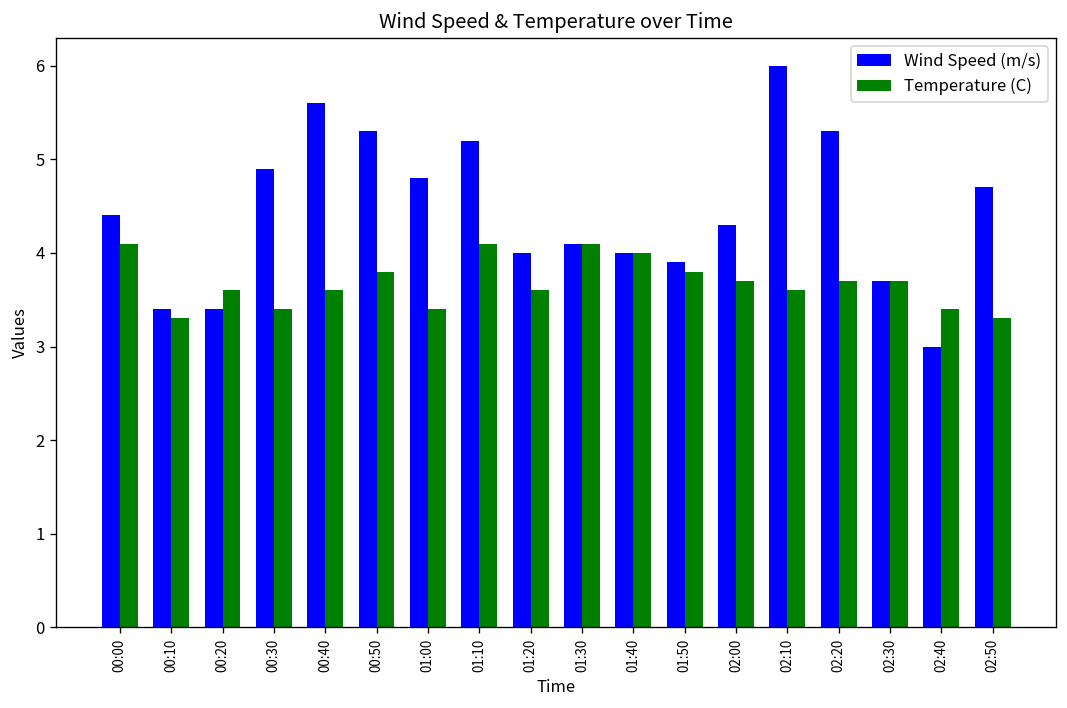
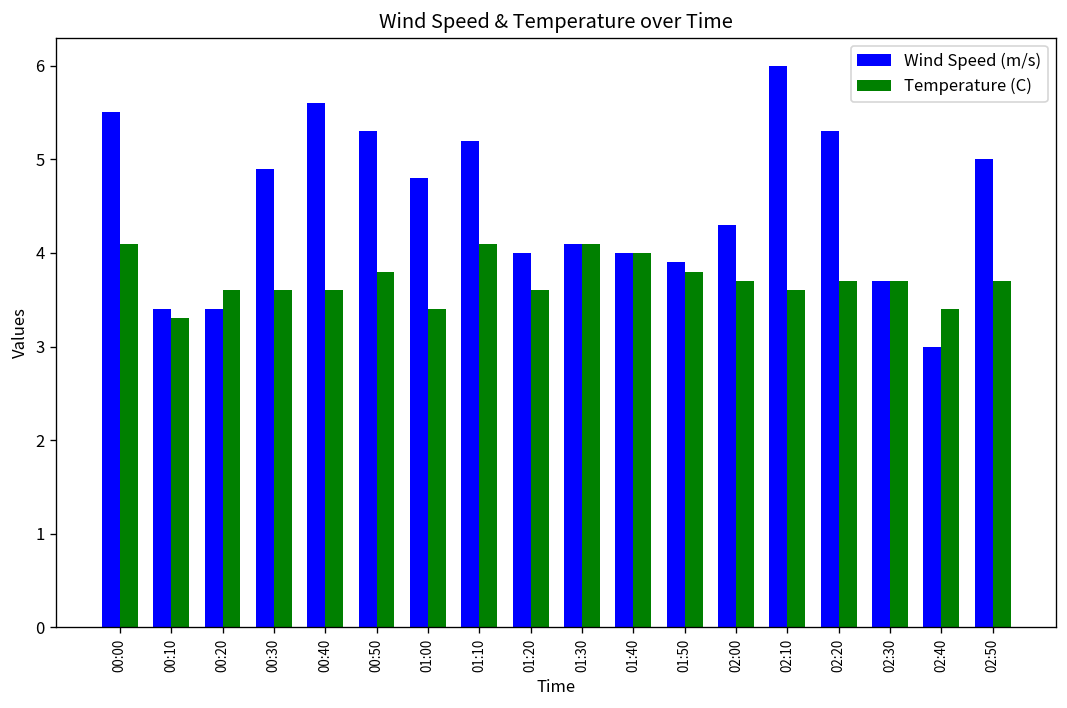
  {
    "Wind Speed (m/s)": {
-     "00:00": 4.4,
+     "00:00": 5.5,
      "00:10": 3.4,
      "00:20": 3.4,
      "00:30": 4.9,
      "00:40": 5.6,
      "00:50": 5.3,
      "01:00": 4.8,
      "01:10": 5.2,
      "01:20": 4.0,
      "01:30": 4.1,
      "01:40": 4.0,
      "01:50": 3.9,
      "02:00": 4.3,
      "02:10": 6.0,
      "02:20": 5.3,
      "02:30": 3.7,
      "02:40": 3.0,
-     "02:50": 4.7
+     "02:50": 5.0
    },
    "Temperature (C)": {
      "00:00": 4.1,
      "00:10": 3.3,
      "00:20": 3.6,
-     "00:30": 3.4,
+     "00:30": 3.6,
      "00:40": 3.6,
      "00:50": 3.8,
      "01:00": 3.4,
      "01:10": 4.1,
      "01:20": 3.6,
      "01:30": 4.1,
      "01:40": 4.0,
      "01:50": 3.8,
      "02:00": 3.7,
      "02:10": 3.6,
      "02:20": 3.7,
      "02:30": 3.7,
      "02:40": 3.4,
-     "02:50": 3.3
+     "02:50": 3.7
    }
  }
